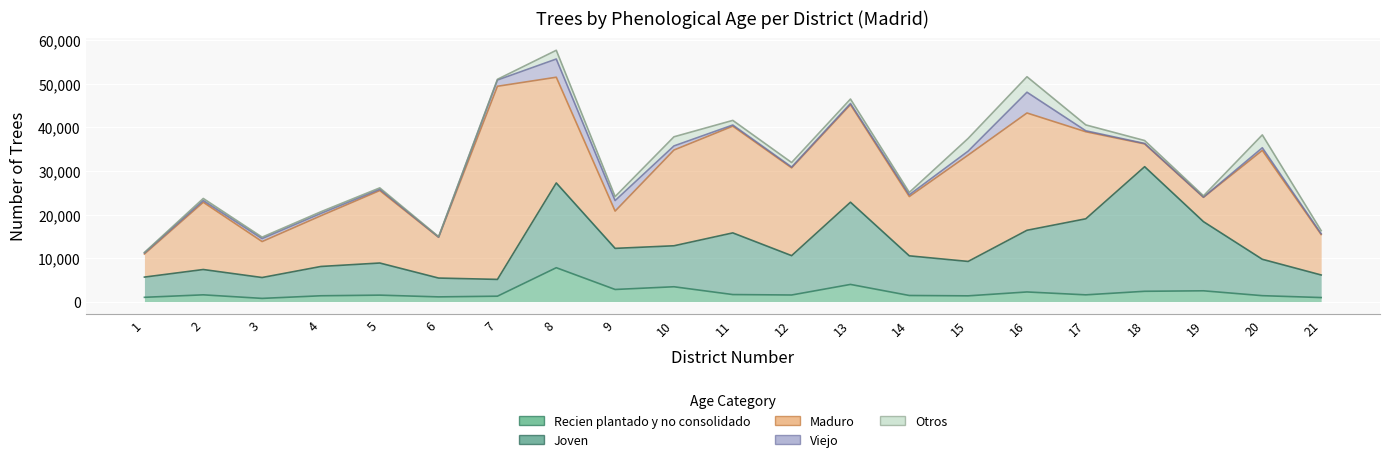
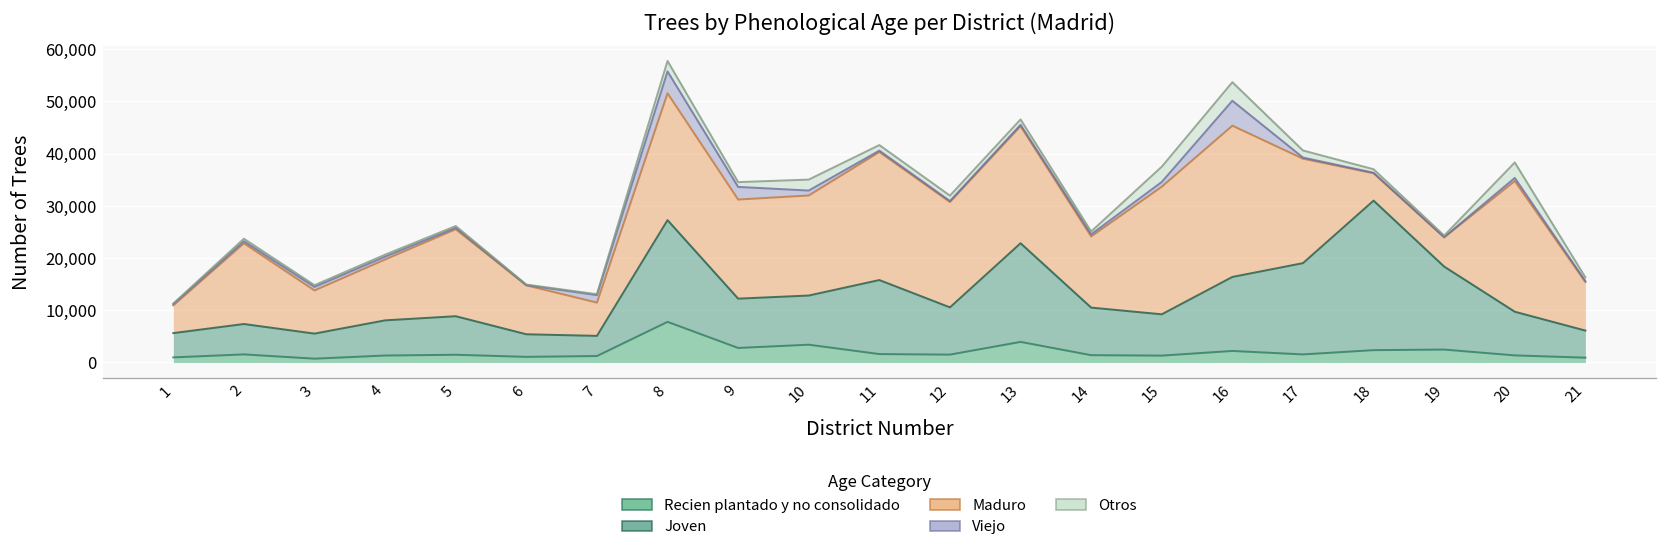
  {
    "Maduro": {
      "3": "8,000",
-     "7": "44,000",
+     "7": "6,000",
      "8": "24,000",
-     "9": "9,000",
-     "10": "22,000",
+     "9": "19,000",
+     "10": "19,000",
      "15": "24,000",
-     "16": "27,000",
+     "16": "29,000",
      "20": "25,000"
    }
  }
